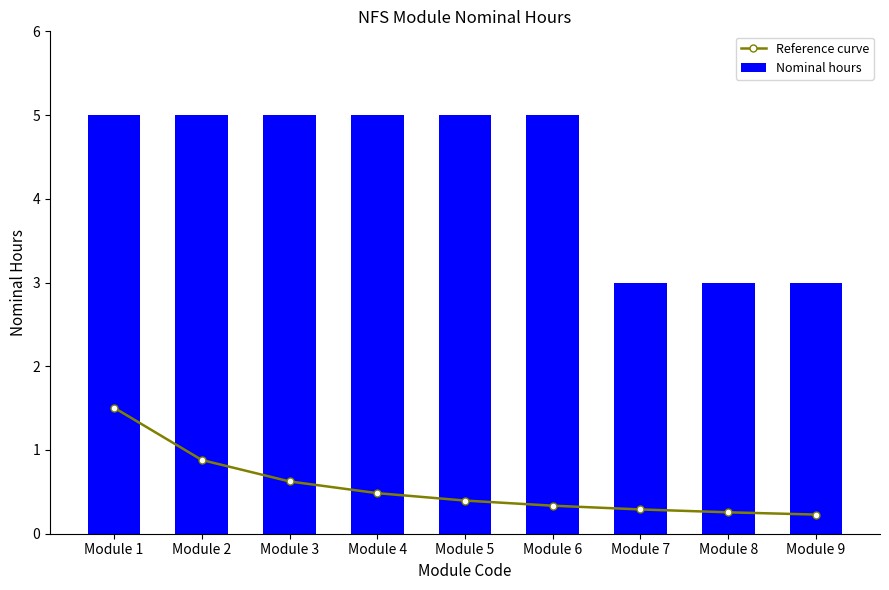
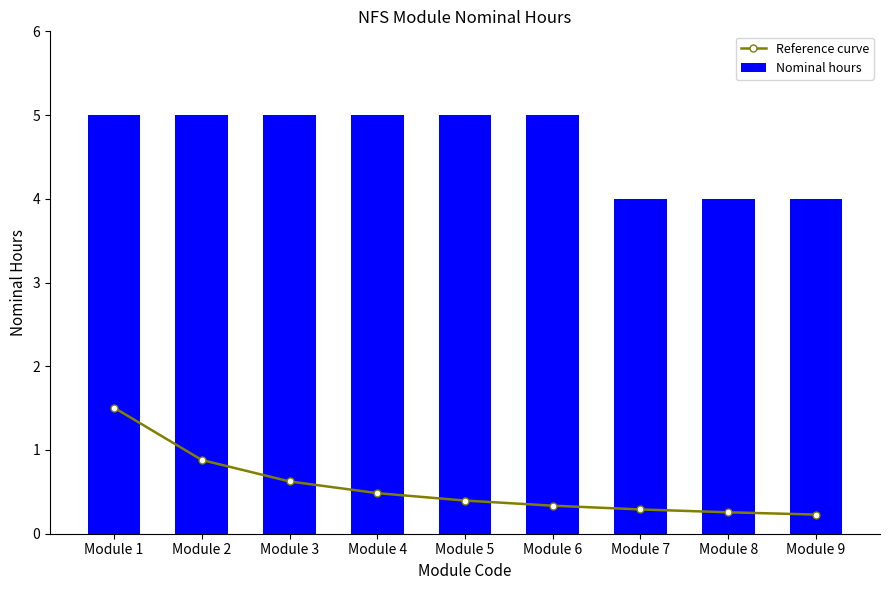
  {
    "Reference curve": {
      "Module 1": 1.5,
      "Module 2": 0.9,
      "Module 3": 0.6,
      "Module 4": 0.5,
      "Module 5": 0.4,
      "Module 6": 0.3,
      "Module 7": 0.3,
      "Module 8": 0.3,
      "Module 9": 0.2
    },
    "Nominal hours": {
      "Module 1": 5,
      "Module 2": 5,
      "Module 3": 5,
      "Module 4": 5,
      "Module 5": 5,
      "Module 6": 5,
-     "Module 7": 3,
-     "Module 8": 3,
-     "Module 9": 3
+     "Module 7": 4,
+     "Module 8": 4,
+     "Module 9": 4
    }
  }
